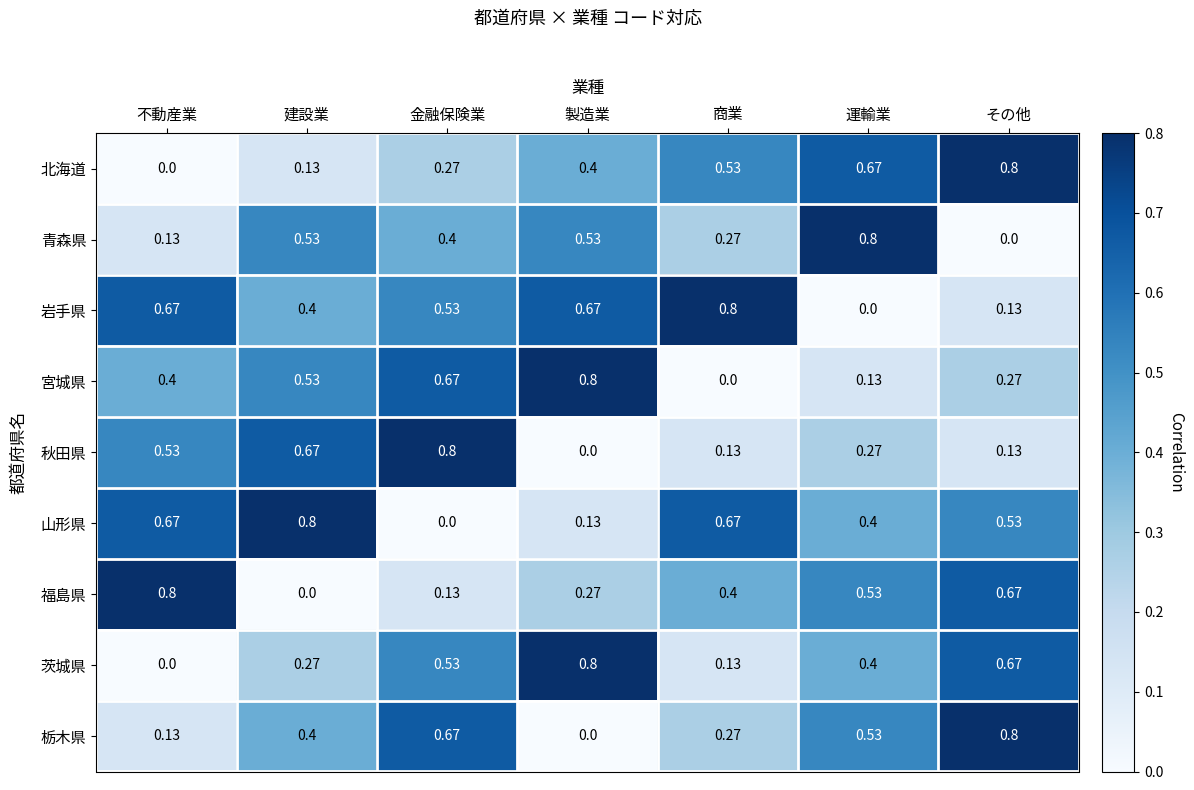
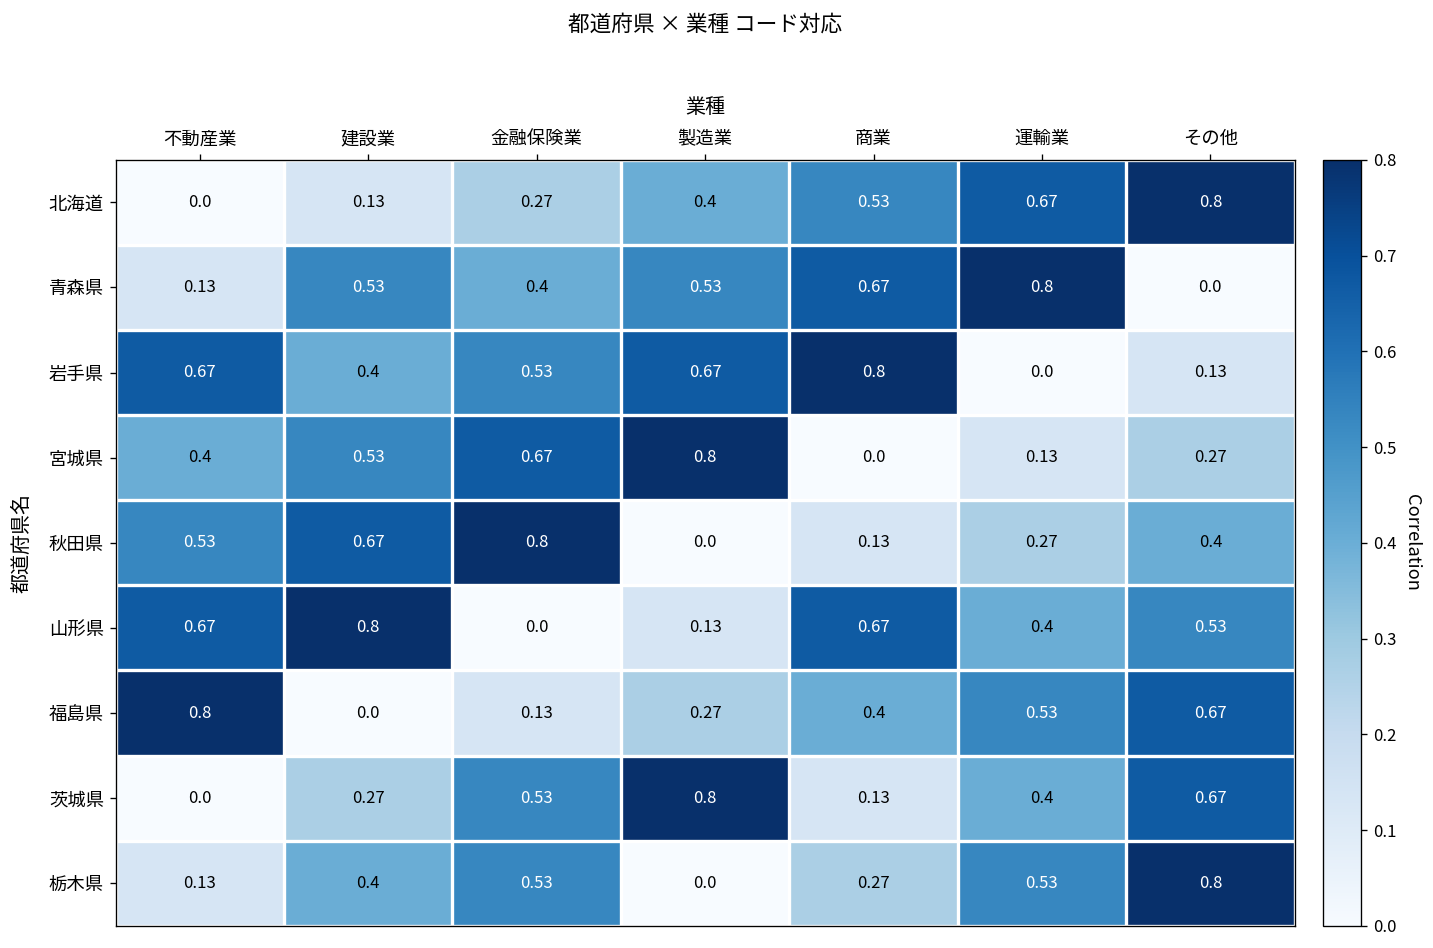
  {
    "北海道": {
      "不動産業": 0.0,
      "建設業": 0.13,
      "金融保険業": 0.27,
      "製造業": 0.4,
      "商業": 0.53,
      "運輸業": 0.67,
      "その他": 0.8
    },
    "青森県": {
      "不動産業": 0.13,
      "建設業": 0.53,
      "金融保険業": 0.4,
      "製造業": 0.53,
-     "商業": 0.27,
+     "商業": 0.67,
      "運輸業": 0.8,
      "その他": 0.0
    },
    "岩手県": {
      "不動産業": 0.67,
      "建設業": 0.4,
      "金融保険業": 0.53,
      "製造業": 0.67,
      "商業": 0.8,
      "運輸業": 0.0,
      "その他": 0.13
    },
    "宮城県": {
      "不動産業": 0.4,
      "建設業": 0.53,
      "金融保険業": 0.67,
      "製造業": 0.8,
      "商業": 0.0,
      "運輸業": 0.13,
      "その他": 0.27
    },
    "秋田県": {
      "不動産業": 0.53,
      "建設業": 0.67,
      "金融保険業": 0.8,
      "製造業": 0.0,
      "商業": 0.13,
      "運輸業": 0.27,
-     "その他": 0.13
+     "その他": 0.4
    },
    "山形県": {
      "不動産業": 0.67,
      "建設業": 0.8,
      "金融保険業": 0.0,
      "製造業": 0.13,
      "商業": 0.67,
      "運輸業": 0.4,
      "その他": 0.53
    },
    "福島県": {
      "不動産業": 0.8,
      "建設業": 0.0,
      "金融保険業": 0.13,
      "製造業": 0.27,
      "商業": 0.4,
      "運輸業": 0.53,
      "その他": 0.67
    },
    "茨城県": {
      "不動産業": 0.0,
      "建設業": 0.27,
      "金融保険業": 0.53,
      "製造業": 0.8,
      "商業": 0.13,
      "運輸業": 0.4,
      "その他": 0.67
    },
    "栃木県": {
      "不動産業": 0.13,
      "建設業": 0.4,
-     "金融保険業": 0.67,
+     "金融保険業": 0.53,
      "製造業": 0.0,
      "商業": 0.27,
      "運輸業": 0.53,
      "その他": 0.8
    }
  }
